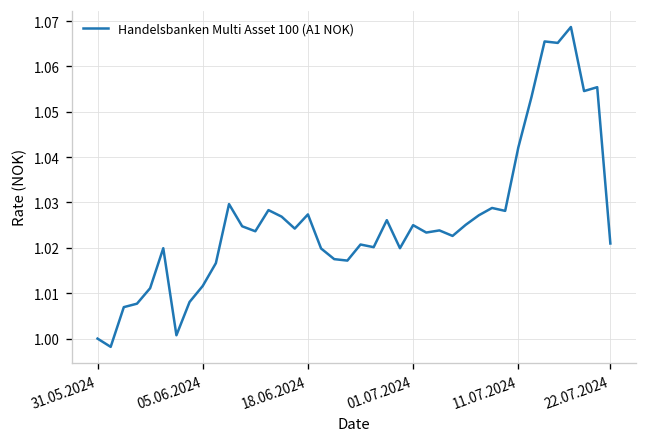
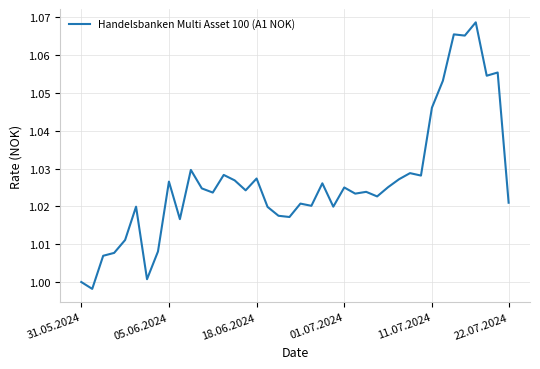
  {
    "31.05.2024": 1.000,
-   "05.06.2024": 1.012,
+   "05.06.2024": 1.027,
    "18.06.2024": 1.027,
    "01.07.2024": 1.025,
-   "11.07.2024": 1.042,
+   "11.07.2024": 1.046,
    "22.07.2024": 1.021
  }
